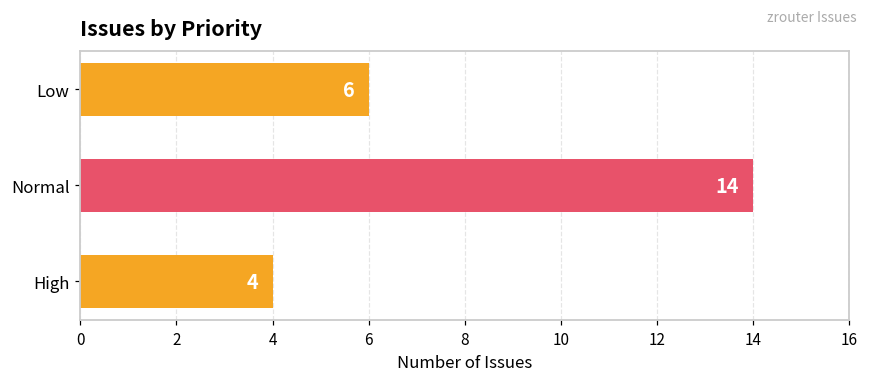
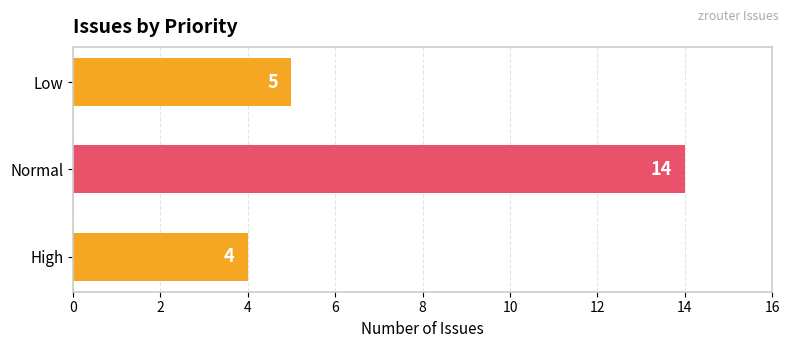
  {
-   "Low": 6,
+   "Low": 5,
    "Normal": 14,
    "High": 4
  }
